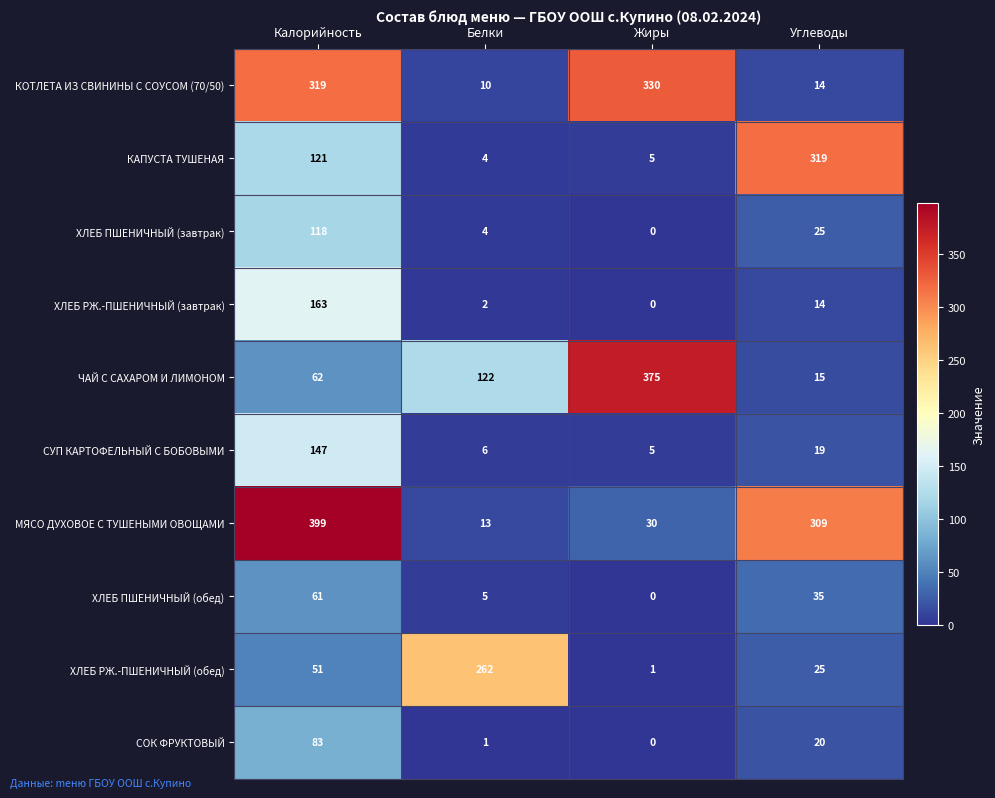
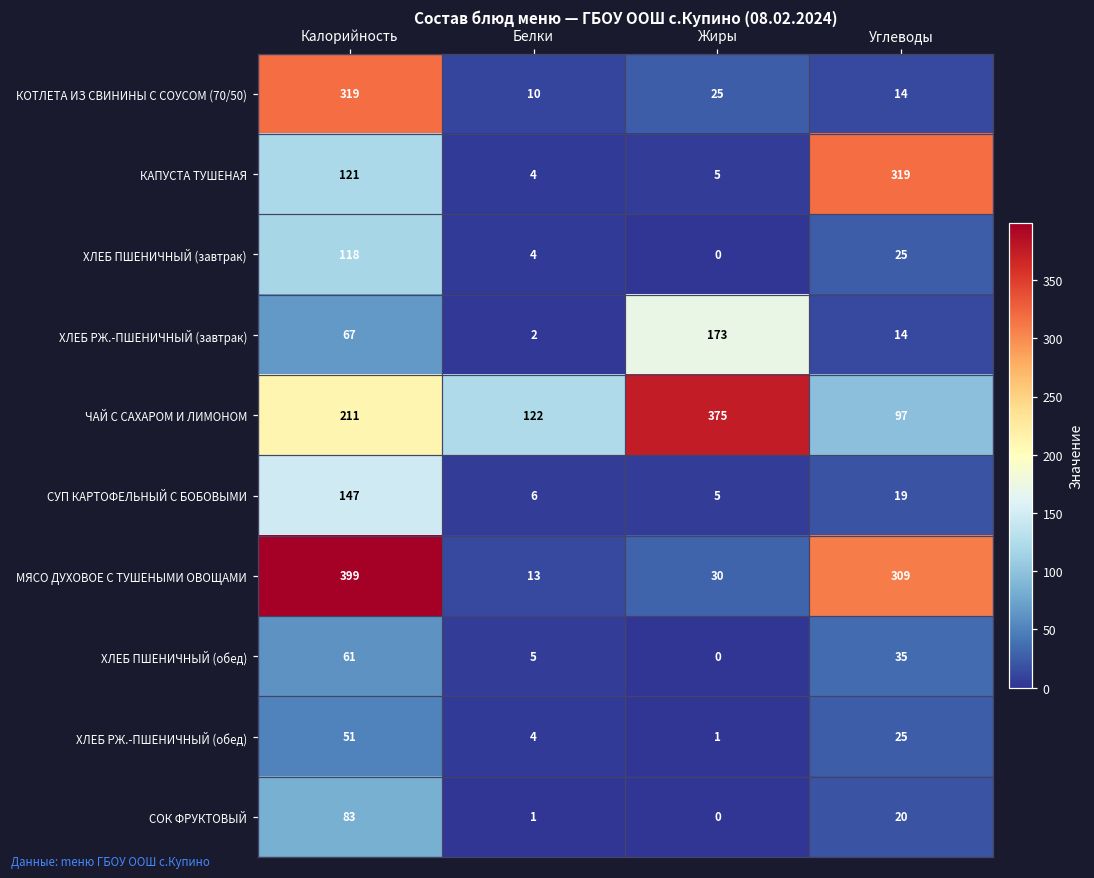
  {
    "КОТЛЕТА ИЗ СВИНИНЫ С СОУСОМ (70/50)": {
      "Калорийность": 319,
      "Белки": 10,
-     "Жиры": 330,
+     "Жиры": 25,
      "Углеводы": 14
    },
    "КАПУСТА ТУШЕНАЯ": {
      "Калорийность": 121,
      "Белки": 4,
      "Жиры": 5,
      "Углеводы": 319
    },
    "ХЛЕБ ПШЕНИЧНЫЙ (завтрак)": {
      "Калорийность": 118,
      "Белки": 4,
      "Жиры": 0,
      "Углеводы": 25
    },
    "ХЛЕБ РЖ.-ПШЕНИЧНЫЙ (завтрак)": {
-     "Калорийность": 163,
+     "Калорийность": 67,
      "Белки": 2,
-     "Жиры": 0,
+     "Жиры": 173,
      "Углеводы": 14
    },
    "ЧАЙ С САХАРОМ И ЛИМОНОМ": {
-     "Калорийность": 62,
+     "Калорийность": 211,
      "Белки": 122,
      "Жиры": 375,
-     "Углеводы": 15
+     "Углеводы": 97
    },
    "СУП КАРТОФЕЛЬНЫЙ С БОБОВЫМИ": {
      "Калорийность": 147,
      "Белки": 6,
      "Жиры": 5,
      "Углеводы": 19
    },
    "МЯСО ДУХОВОЕ С ТУШЕНЫМИ ОВОЩАМИ": {
      "Калорийность": 399,
      "Белки": 13,
      "Жиры": 30,
      "Углеводы": 309
    },
    "ХЛЕБ ПШЕНИЧНЫЙ (обед)": {
      "Калорийность": 61,
      "Белки": 5,
      "Жиры": 0,
      "Углеводы": 35
    },
    "ХЛЕБ РЖ.-ПШЕНИЧНЫЙ (обед)": {
      "Калорийность": 51,
-     "Белки": 262,
+     "Белки": 4,
      "Жиры": 1,
      "Углеводы": 25
    },
    "СОК ФРУКТОВЫЙ": {
      "Калорийность": 83,
      "Белки": 1,
      "Жиры": 0,
      "Углеводы": 20
    }
  }
